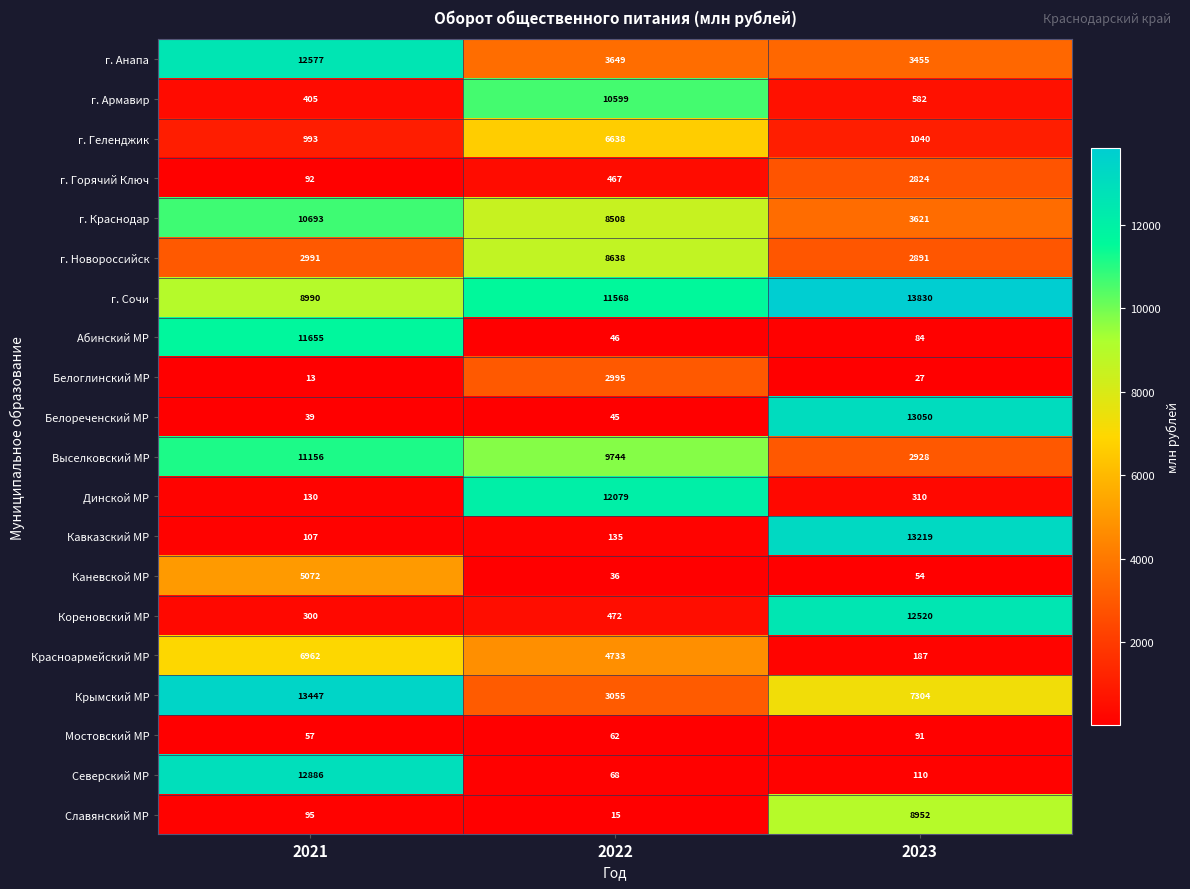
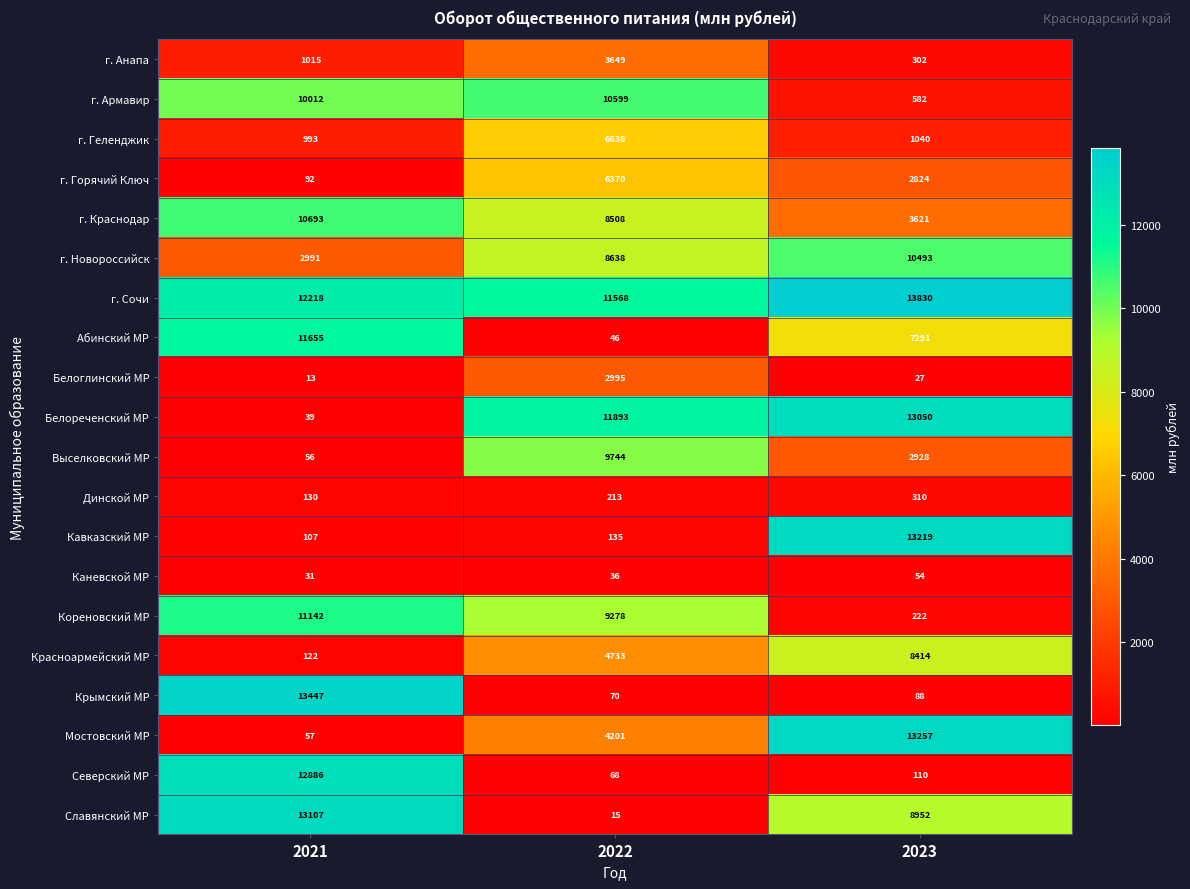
  {
    "г. Анапа": {
-     "2021": 12577,
+     "2021": 1015,
      "2022": 3649,
-     "2023": 3455
+     "2023": 302
    },
    "г. Армавир": {
-     "2021": 405,
+     "2021": 10012,
      "2022": 10599,
      "2023": 582
    },
    "г. Геленджик": {
      "2021": 993,
      "2022": 6638,
      "2023": 1040
    },
    "г. Горячий Ключ": {
      "2021": 92,
-     "2022": 467,
+     "2022": 6370,
      "2023": 2824
    },
    "г. Краснодар": {
      "2021": 10693,
      "2022": 8508,
      "2023": 3621
    },
    "г. Новороссийск": {
      "2021": 2991,
      "2022": 8638,
-     "2023": 2891
+     "2023": 10493
    },
    "г. Сочи": {
-     "2021": 8990,
+     "2021": 12218,
      "2022": 11568,
      "2023": 13830
    },
    "Абинский МР": {
      "2021": 11655,
      "2022": 46,
-     "2023": 84
+     "2023": 7291
    },
    "Белоглинский МР": {
      "2021": 13,
      "2022": 2995,
      "2023": 27
    },
    "Белореченский МР": {
      "2021": 39,
-     "2022": 45,
+     "2022": 11893,
      "2023": 13050
    },
    "Выселковский МР": {
-     "2021": 11156,
+     "2021": 56,
      "2022": 9744,
      "2023": 2928
    },
    "Динской МР": {
      "2021": 130,
-     "2022": 12079,
+     "2022": 213,
      "2023": 310
    },
    "Кавказский МР": {
      "2021": 107,
      "2022": 135,
      "2023": 13219
    },
    "Каневской МР": {
-     "2021": 5072,
+     "2021": 31,
      "2022": 36,
      "2023": 54
    },
    "Кореновский МР": {
-     "2021": 300,
-     "2022": 472,
-     "2023": 12520
+     "2021": 11142,
+     "2022": 9278,
+     "2023": 222
    },
    "Красноармейский МР": {
-     "2021": 6962,
+     "2021": 122,
      "2022": 4733,
-     "2023": 187
+     "2023": 8414
    },
    "Крымский МР": {
      "2021": 13447,
-     "2022": 3055,
-     "2023": 7304
+     "2022": 70,
+     "2023": 88
    },
    "Мостовский МР": {
      "2021": 57,
-     "2022": 62,
-     "2023": 91
+     "2022": 4201,
+     "2023": 13257
    },
    "Северский МР": {
      "2021": 12886,
      "2022": 68,
      "2023": 110
    },
    "Славянский МР": {
-     "2021": 95,
+     "2021": 13107,
      "2022": 15,
      "2023": 8952
    }
  }
